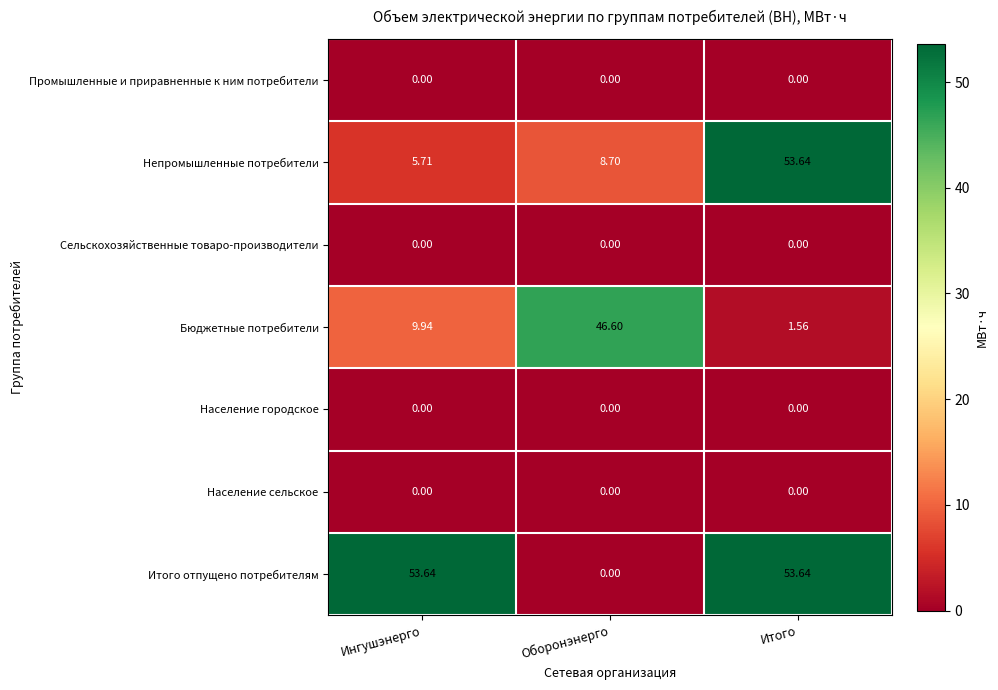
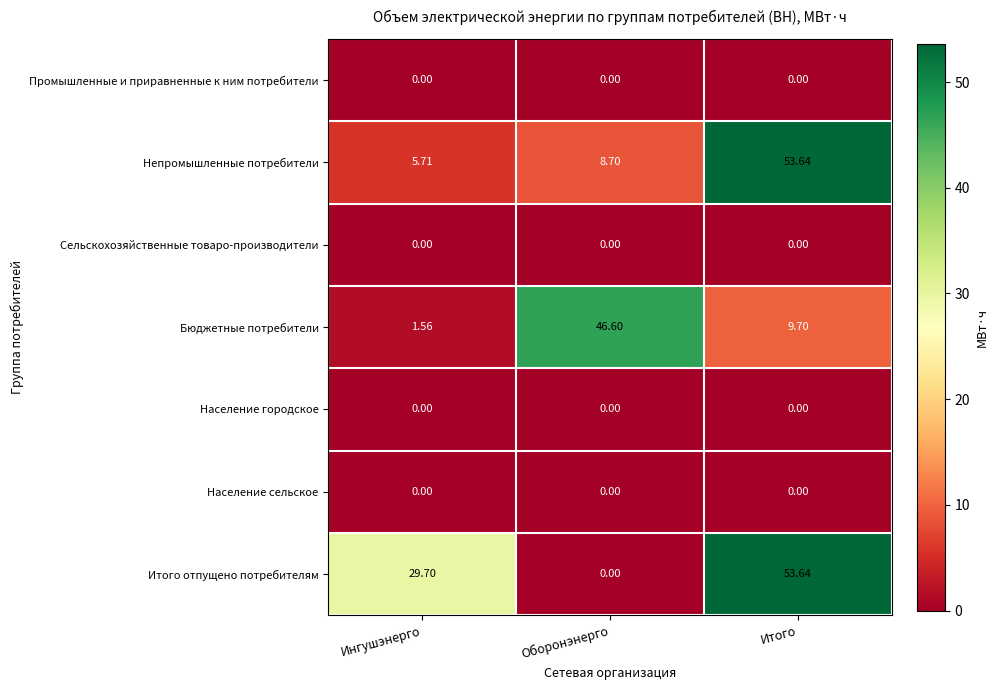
  {
    "Промышленные и приравненные к ним потребители": {
      "Ингушэнерго": 0.00,
      "Оборонэнерго": 0.00,
      "Итого": 0.00
    },
    "Непромышленные потребители": {
      "Ингушэнерго": 5.71,
      "Оборонэнерго": 8.70,
      "Итого": 53.64
    },
    "Сельскохозяйственные товаро-производители": {
      "Ингушэнерго": 0.00,
      "Оборонэнерго": 0.00,
      "Итого": 0.00
    },
    "Бюджетные потребители": {
-     "Ингушэнерго": 9.94,
+     "Ингушэнерго": 1.56,
      "Оборонэнерго": 46.60,
-     "Итого": 1.56
+     "Итого": 9.70
    },
    "Население городское": {
      "Ингушэнерго": 0.00,
      "Оборонэнерго": 0.00,
      "Итого": 0.00
    },
    "Население сельское": {
      "Ингушэнерго": 0.00,
      "Оборонэнерго": 0.00,
      "Итого": 0.00
    },
    "Итого отпущено потребителям": {
-     "Ингушэнерго": 53.64,
+     "Ингушэнерго": 29.70,
      "Оборонэнерго": 0.00,
      "Итого": 53.64
    }
  }
